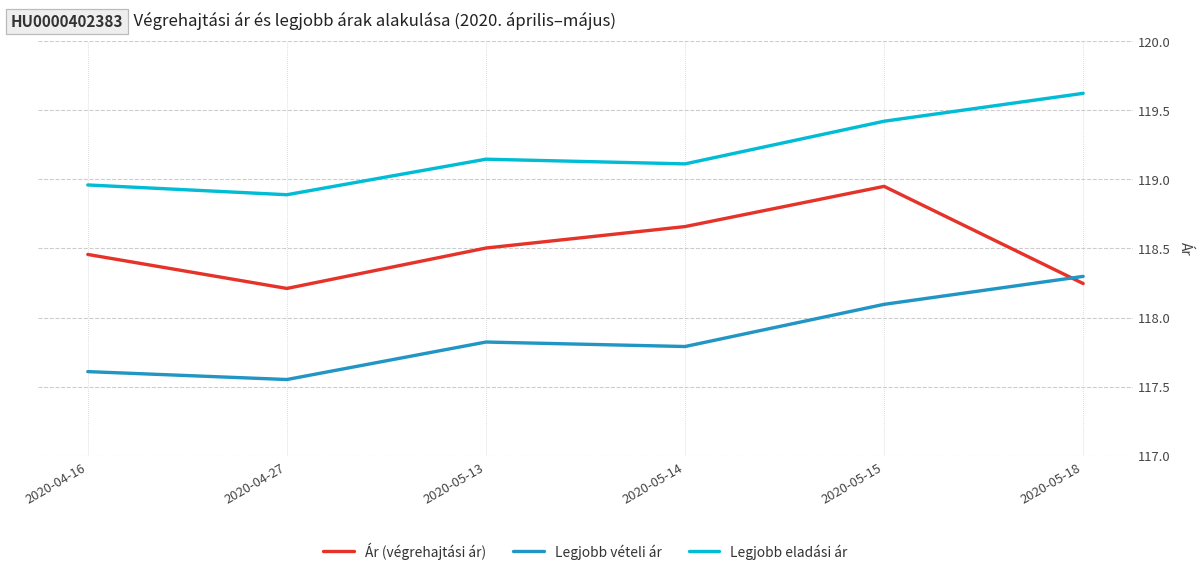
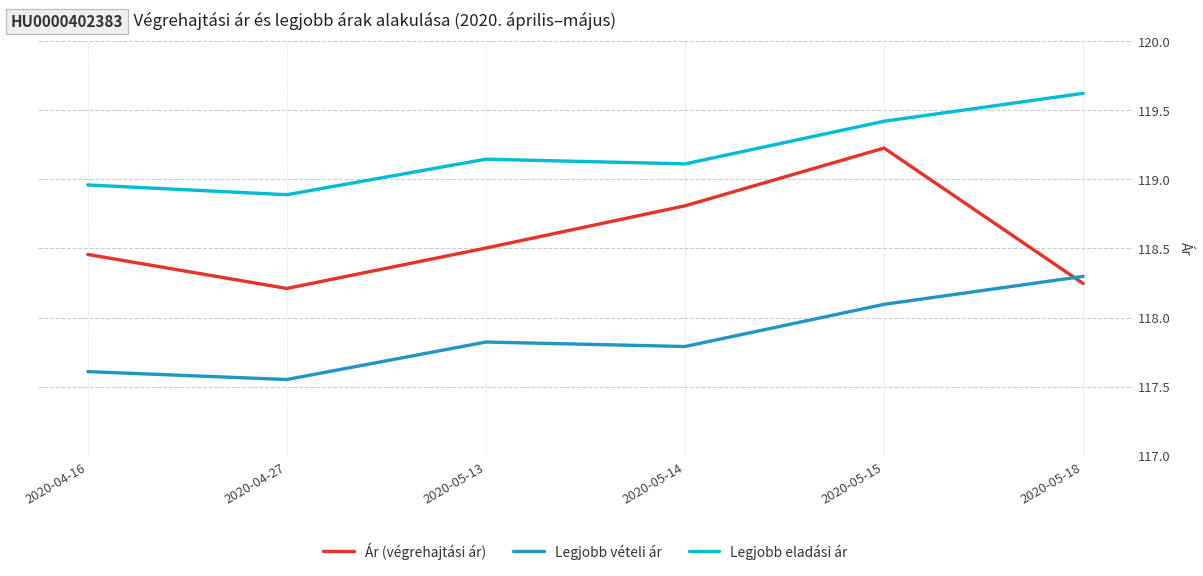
  {
    "Ár (végrehajtási ár)": {
      "2020-04-16": 118.46,
      "2020-04-27": 118.21,
      "2020-05-13": 118.50,
-     "2020-05-14": 118.66,
-     "2020-05-15": 118.95,
+     "2020-05-14": 118.81,
+     "2020-05-15": 119.23,
      "2020-05-18": 118.25
    }
  }
